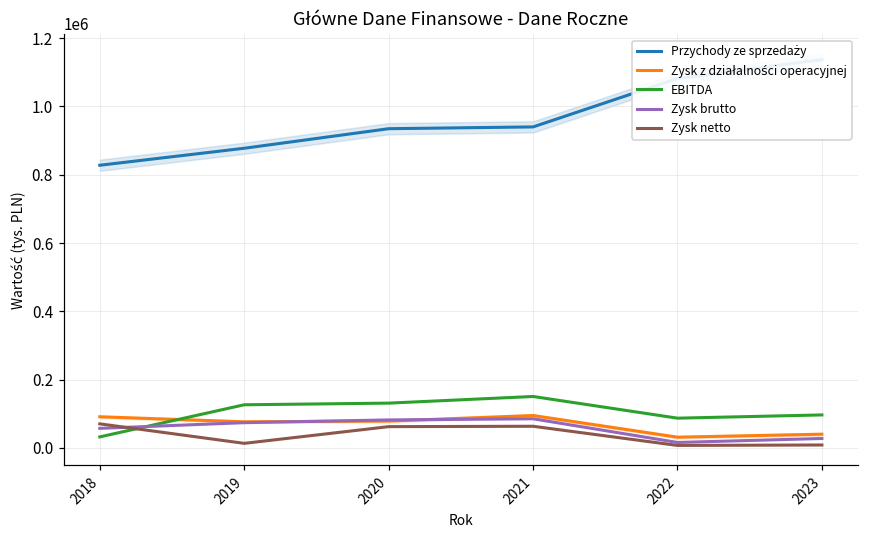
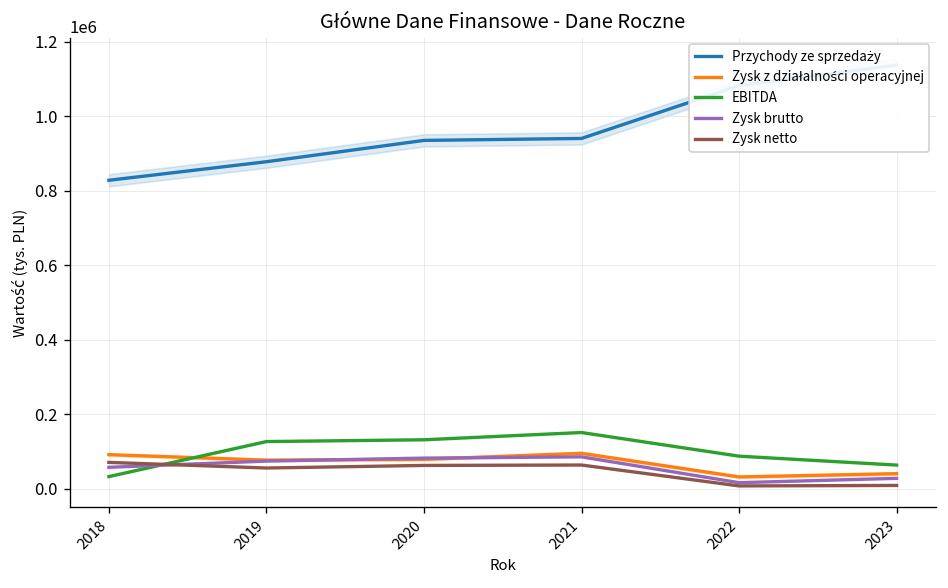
  {
    "EBITDA": {
      "2018": 30000,
      "2019": 130000,
      "2020": 130000,
      "2021": 150000,
      "2022": 90000,
-     "2023": 100000
+     "2023": 60000
    },
    "Zysk brutto": {
      "2018": 60000,
      "2021": 90000,
      "2022": 20000,
      "2023": 30000
    },
    "Zysk netto": {
      "2018": 70000,
-     "2019": 10000,
+     "2019": 60000,
      "2020": 60000,
      "2021": 60000,
      "2022": 10000,
      "2023": 10000
    }
  }
